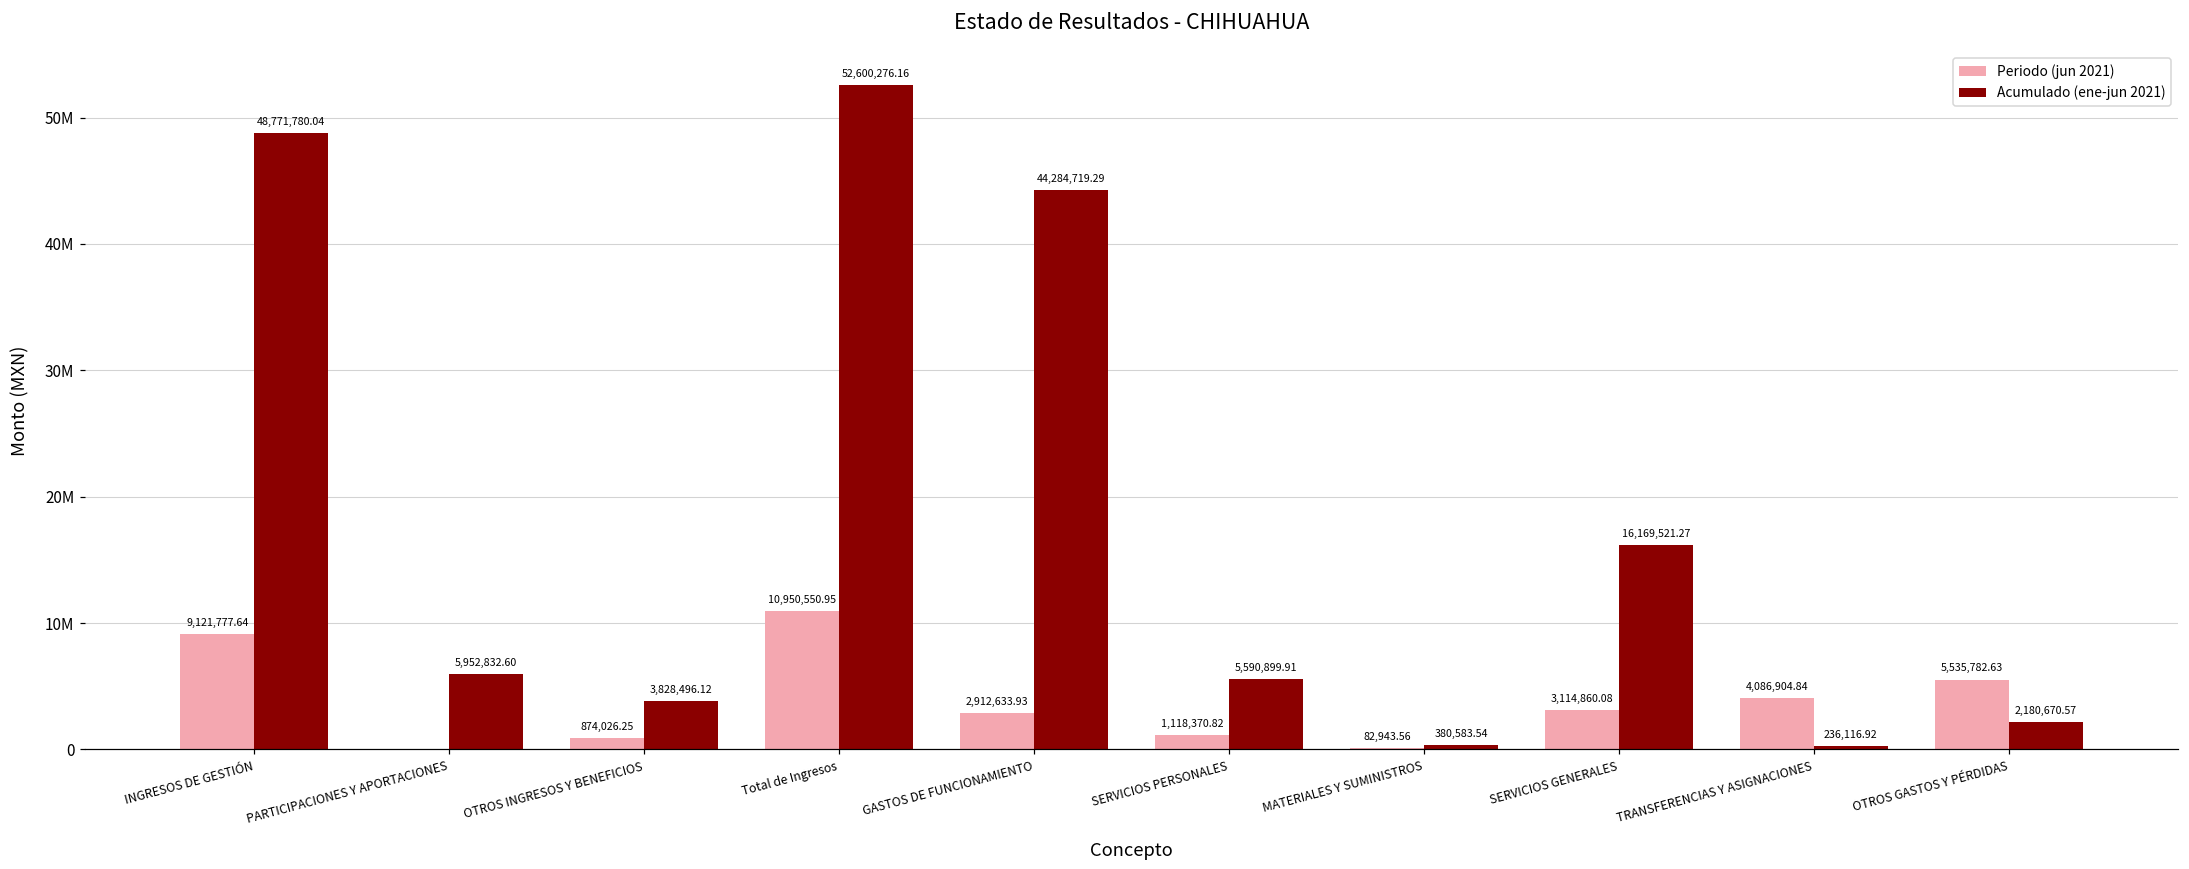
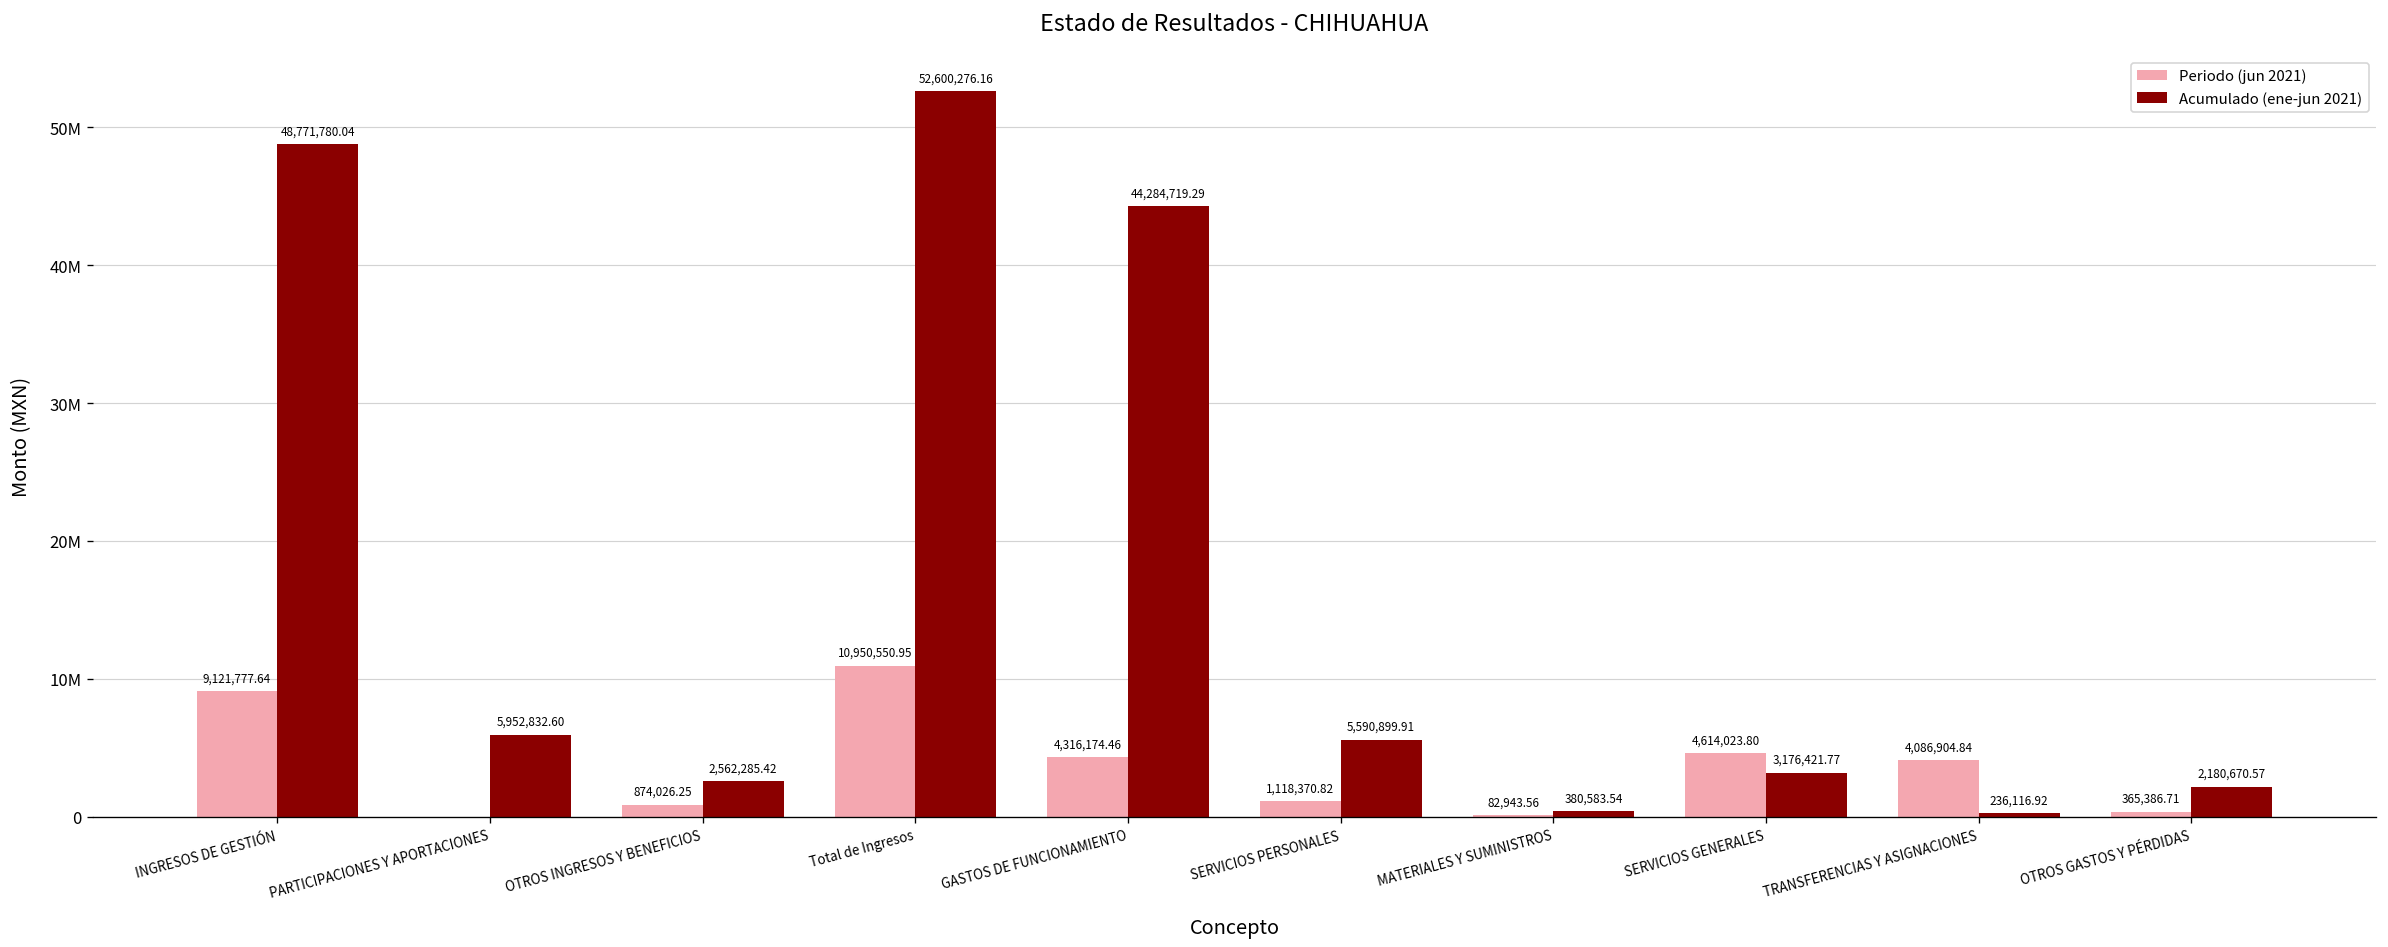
  {
    "Periodo (jun 2021)": {
      "INGRESOS DE GESTIÓN": "9,121,777.64",
      "OTROS INGRESOS Y BENEFICIOS": "874,026.25",
      "Total de Ingresos": "10,950,550.95",
-     "GASTOS DE FUNCIONAMIENTO": "2,912,633.93",
+     "GASTOS DE FUNCIONAMIENTO": "4,316,174.46",
      "SERVICIOS PERSONALES": "1,118,370.82",
      "MATERIALES Y SUMINISTROS": "82,943.56",
-     "SERVICIOS GENERALES": "3,114,860.08",
+     "SERVICIOS GENERALES": "4,614,023.80",
      "TRANSFERENCIAS Y ASIGNACIONES": "4,086,904.84",
-     "OTROS GASTOS Y PÉRDIDAS": "5,535,782.63"
+     "OTROS GASTOS Y PÉRDIDAS": "365,386.71"
    },
    "Acumulado (ene-jun 2021)": {
      "INGRESOS DE GESTIÓN": "48,771,780.04",
      "PARTICIPACIONES Y APORTACIONES": "5,952,832.60",
-     "OTROS INGRESOS Y BENEFICIOS": "3,828,496.12",
+     "OTROS INGRESOS Y BENEFICIOS": "2,562,285.42",
      "Total de Ingresos": "52,600,276.16",
      "GASTOS DE FUNCIONAMIENTO": "44,284,719.29",
      "SERVICIOS PERSONALES": "5,590,899.91",
      "MATERIALES Y SUMINISTROS": "380,583.54",
-     "SERVICIOS GENERALES": "16,169,521.27",
+     "SERVICIOS GENERALES": "3,176,421.77",
      "TRANSFERENCIAS Y ASIGNACIONES": "236,116.92",
      "OTROS GASTOS Y PÉRDIDAS": "2,180,670.57"
    }
  }
